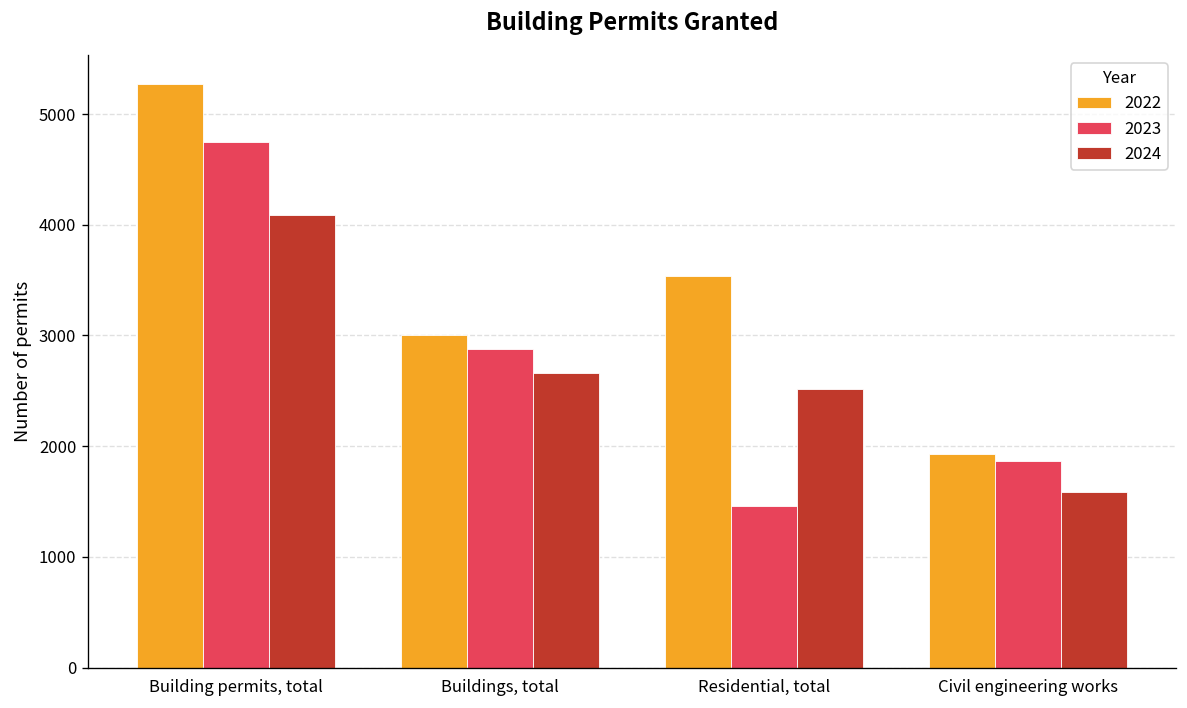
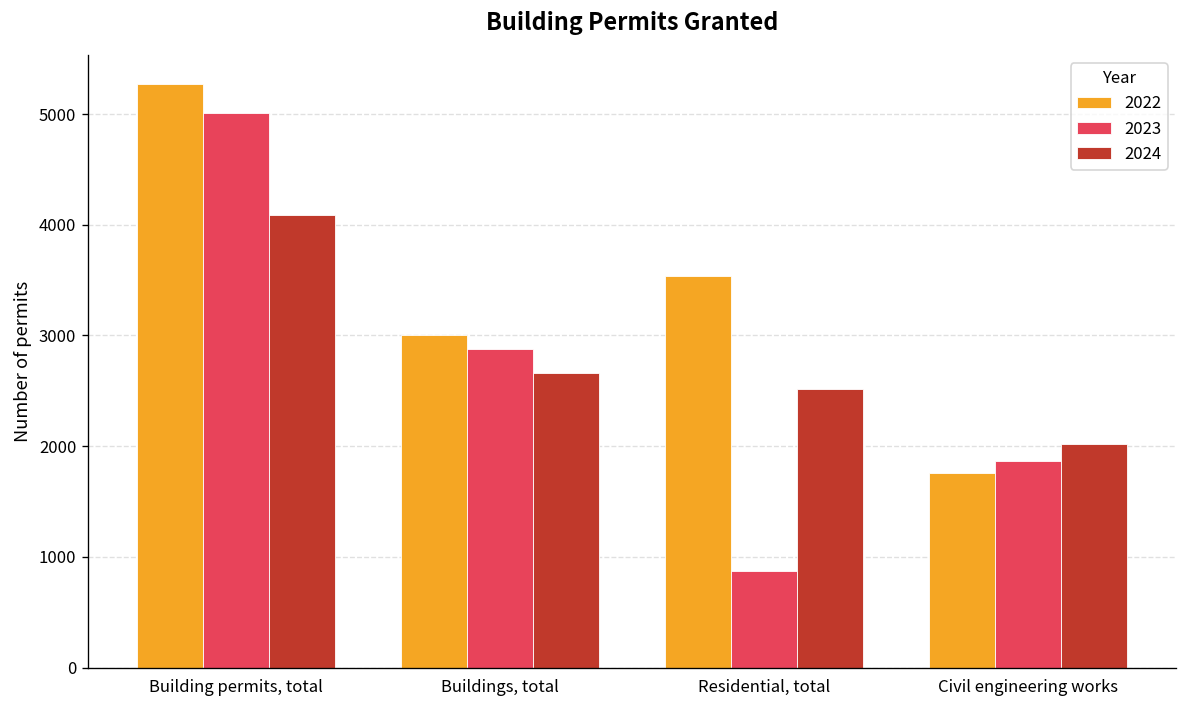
  {
    "2022": {
      "Building permits, total": 5300,
      "Buildings, total": 3000,
      "Residential, total": 3500,
-     "Civil engineering works": 1900
+     "Civil engineering works": 1800
    },
    "2023": {
-     "Building permits, total": 4700,
+     "Building permits, total": 5000,
      "Buildings, total": 2900,
-     "Residential, total": 1500,
+     "Residential, total": 900,
      "Civil engineering works": 1900
    },
    "2024": {
      "Building permits, total": 4100,
      "Buildings, total": 2700,
      "Residential, total": 2500,
-     "Civil engineering works": 1600
+     "Civil engineering works": 2000
    }
  }
